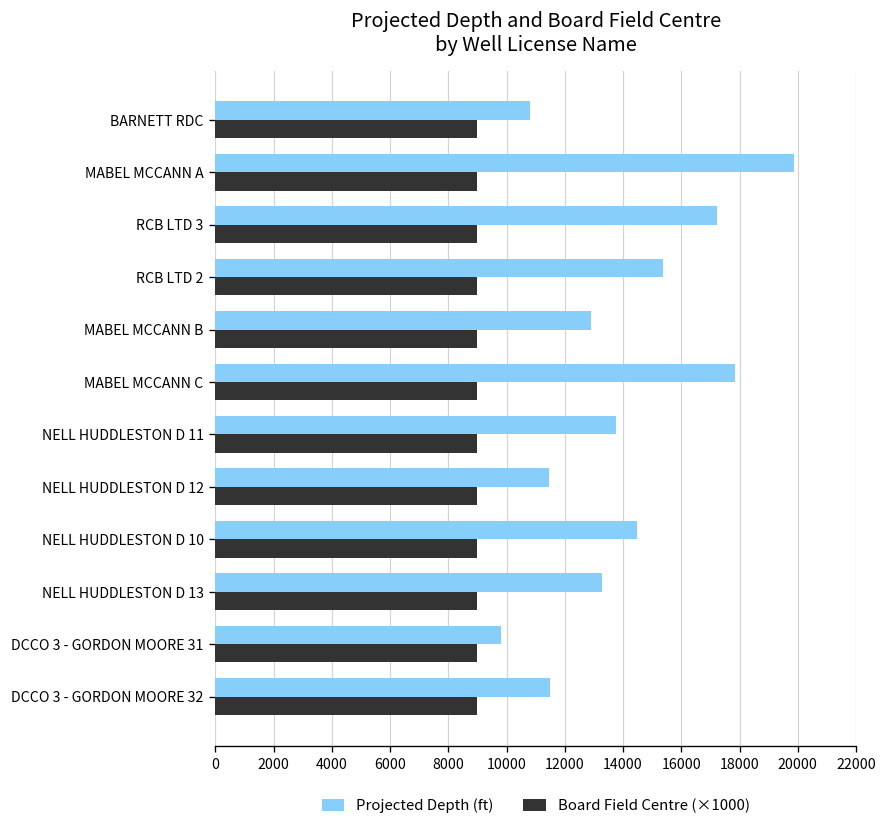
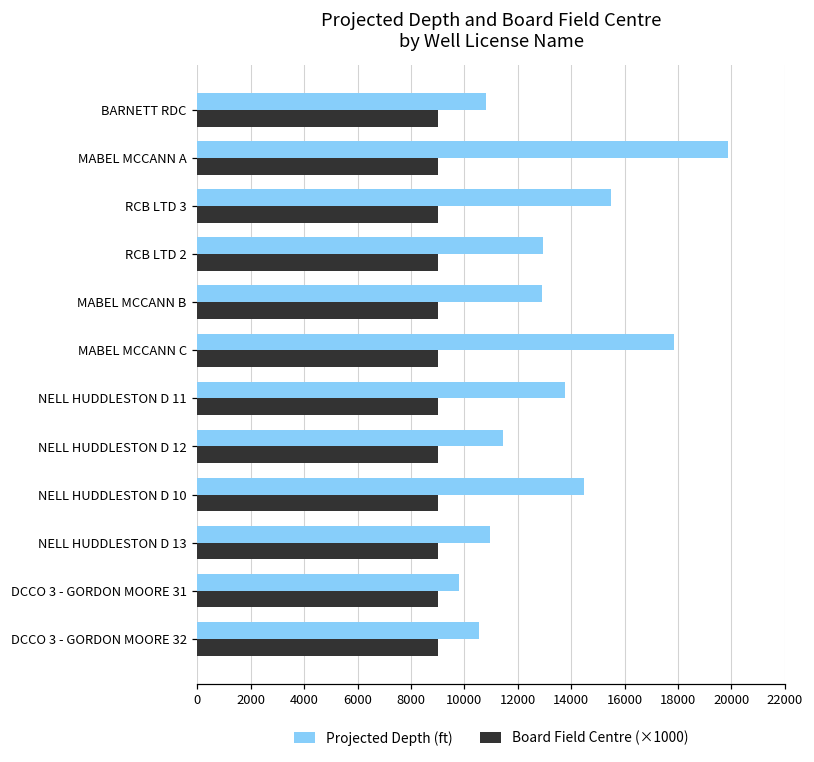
  {
    "Projected Depth (ft)": {
      "BARNETT RDC": 10800,
      "MABEL MCCANN A": 19900,
-     "RCB LTD 3": 17200,
-     "RCB LTD 2": 15400,
+     "RCB LTD 3": 15500,
+     "RCB LTD 2": 13000,
      "MABEL MCCANN B": 12900,
      "MABEL MCCANN C": 17800,
      "NELL HUDDLESTON D 11": 13800,
      "NELL HUDDLESTON D 12": 11500,
      "NELL HUDDLESTON D 10": 14500,
-     "NELL HUDDLESTON D 13": 13300,
+     "NELL HUDDLESTON D 13": 10900,
      "DCCO 3 - GORDON MOORE 31": 9800,
-     "DCCO 3 - GORDON MOORE 32": 11500
+     "DCCO 3 - GORDON MOORE 32": 10600
    },
    "Board Field Centre (×1000)": {
      "BARNETT RDC": 9000,
      "MABEL MCCANN A": 9000,
      "RCB LTD 3": 9000,
      "RCB LTD 2": 9000,
      "MABEL MCCANN B": 9000,
      "MABEL MCCANN C": 9000,
      "NELL HUDDLESTON D 11": 9000,
      "NELL HUDDLESTON D 12": 9000,
      "NELL HUDDLESTON D 10": 9000,
      "NELL HUDDLESTON D 13": 9000,
      "DCCO 3 - GORDON MOORE 31": 9000,
      "DCCO 3 - GORDON MOORE 32": 9000
    }
  }
